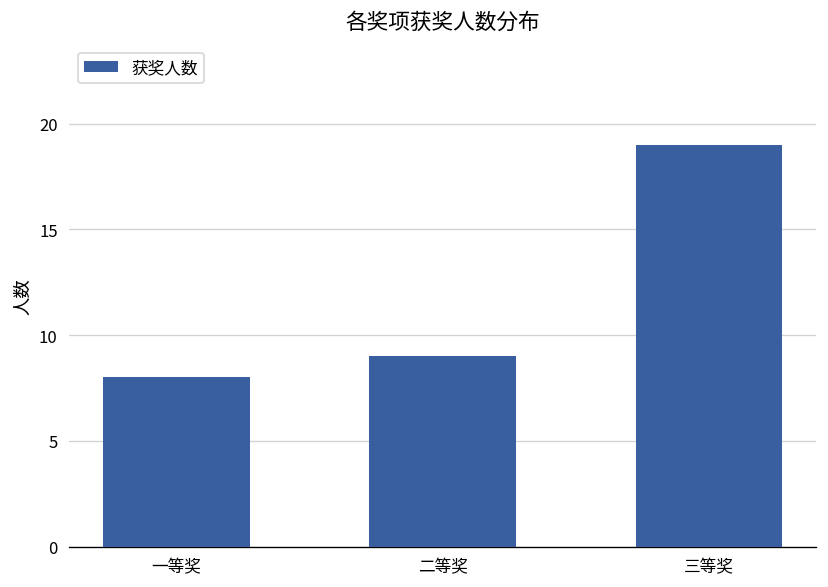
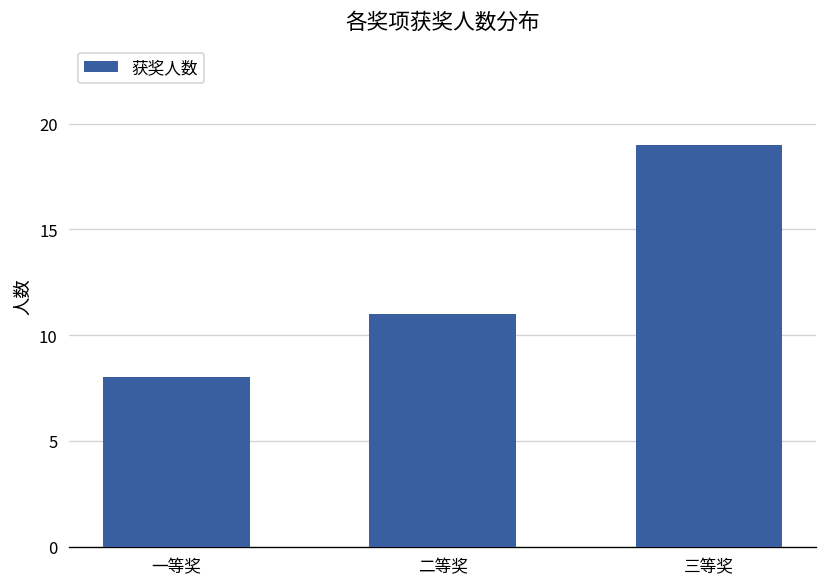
  {
    "一等奖": 8,
-   "二等奖": 9,
+   "二等奖": 11,
    "三等奖": 19
  }
